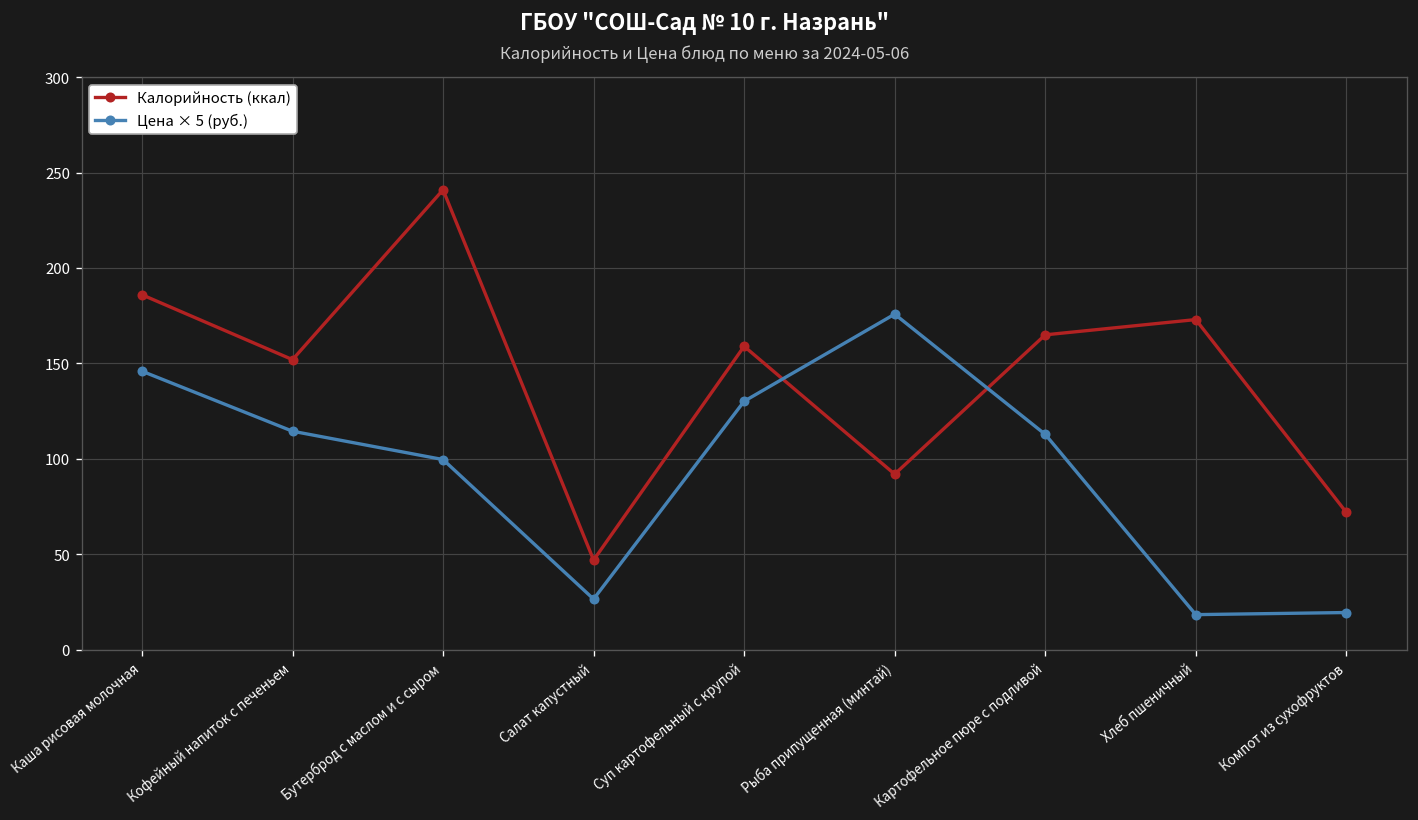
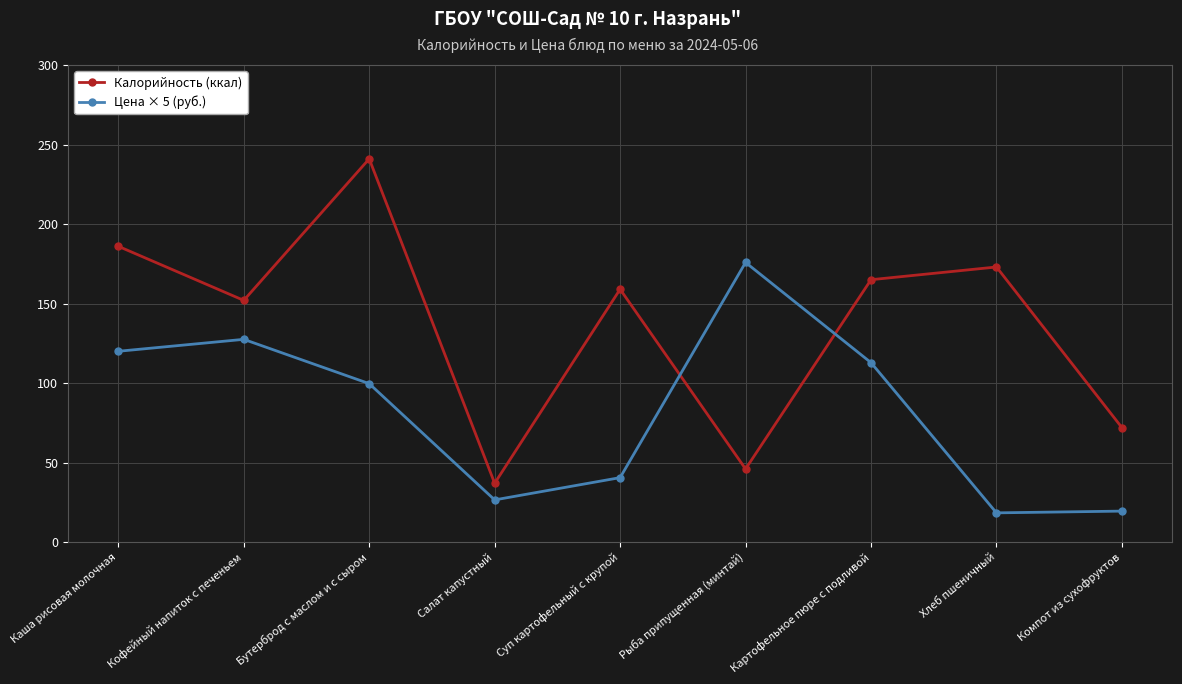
  {
    "Калорийность (ккал)": {
      "Каша рисовая молочная": 186,
      "Кофейный напиток с печеньем": 152,
      "Бутерброд с маслом и с сыром": 241,
-     "Салат капустный": 47,
+     "Салат капустный": 37,
      "Суп картофельный с крупой": 159,
-     "Рыба припущенная (минтай)": 92,
+     "Рыба припущенная (минтай)": 46,
      "Картофельное пюре с подливой": 165,
      "Хлеб пшеничный": 173,
      "Компот из сухофруктов": 72
    },
    "Цена × 5 (руб.)": {
-     "Каша рисовая молочная": 146,
-     "Кофейный напиток с печеньем": 115,
+     "Каша рисовая молочная": 120,
+     "Кофейный напиток с печеньем": 128,
      "Бутерброд с маслом и с сыром": 100,
      "Салат капустный": 27,
-     "Суп картофельный с крупой": 130,
+     "Суп картофельный с крупой": 41,
      "Рыба припущенная (минтай)": 176,
      "Картофельное пюре с подливой": 113,
      "Хлеб пшеничный": 18,
      "Компот из сухофруктов": 20
    }
  }
